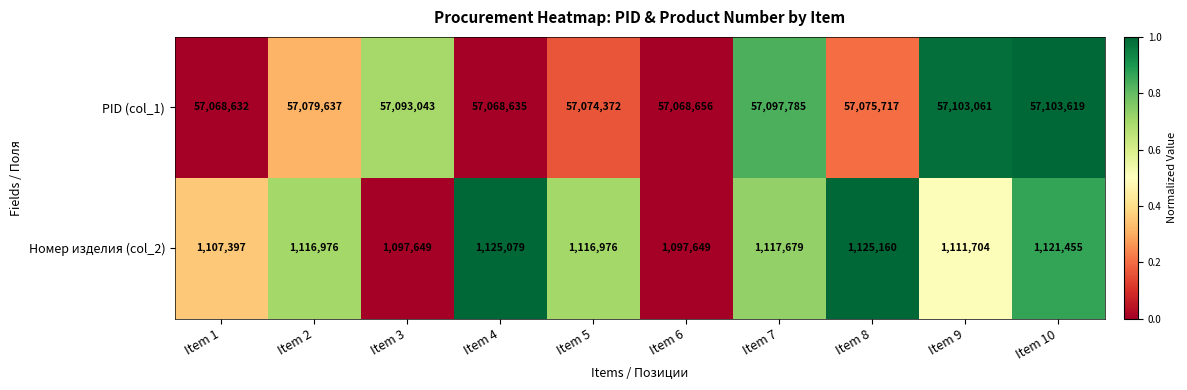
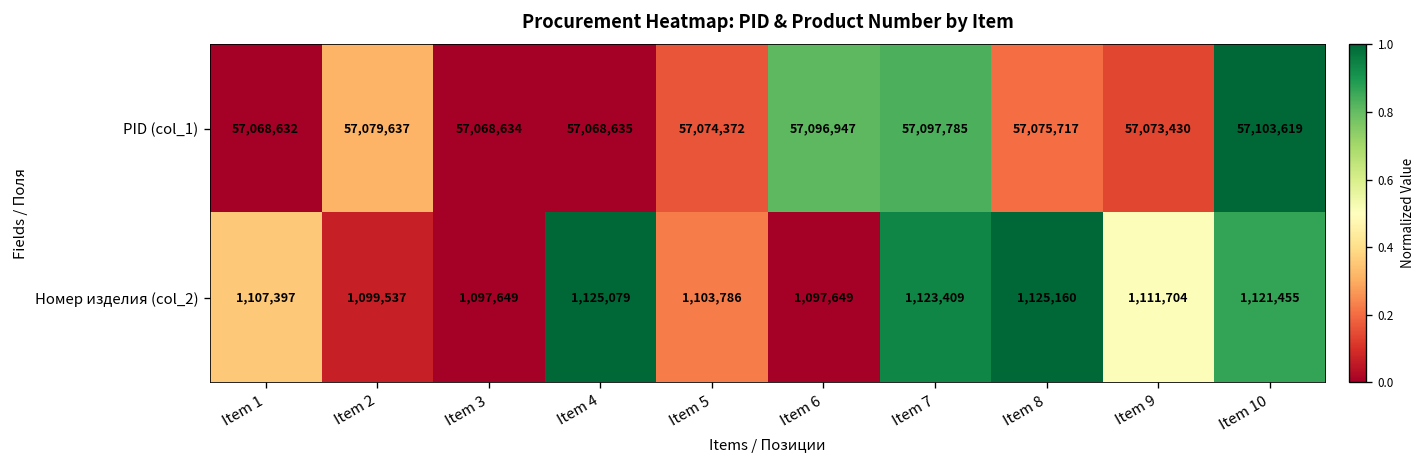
  {
    "PID (col_1)": {
      "Item 1": "57,068,632",
      "Item 2": "57,079,637",
-     "Item 3": "57,093,043",
+     "Item 3": "57,068,634",
      "Item 4": "57,068,635",
      "Item 5": "57,074,372",
-     "Item 6": "57,068,656",
+     "Item 6": "57,096,947",
      "Item 7": "57,097,785",
      "Item 8": "57,075,717",
-     "Item 9": "57,103,061",
+     "Item 9": "57,073,430",
      "Item 10": "57,103,619"
    },
    "Номер изделия (col_2)": {
      "Item 1": "1,107,397",
-     "Item 2": "1,116,976",
+     "Item 2": "1,099,537",
      "Item 3": "1,097,649",
      "Item 4": "1,125,079",
-     "Item 5": "1,116,976",
+     "Item 5": "1,103,786",
      "Item 6": "1,097,649",
-     "Item 7": "1,117,679",
+     "Item 7": "1,123,409",
      "Item 8": "1,125,160",
      "Item 9": "1,111,704",
      "Item 10": "1,121,455"
    }
  }
